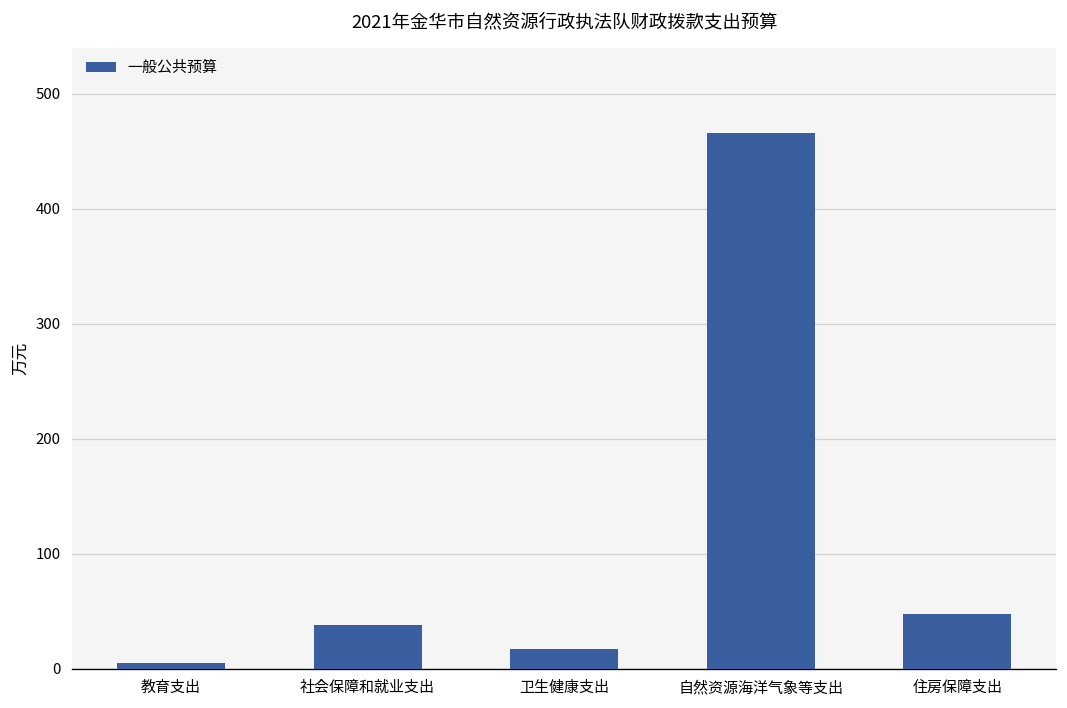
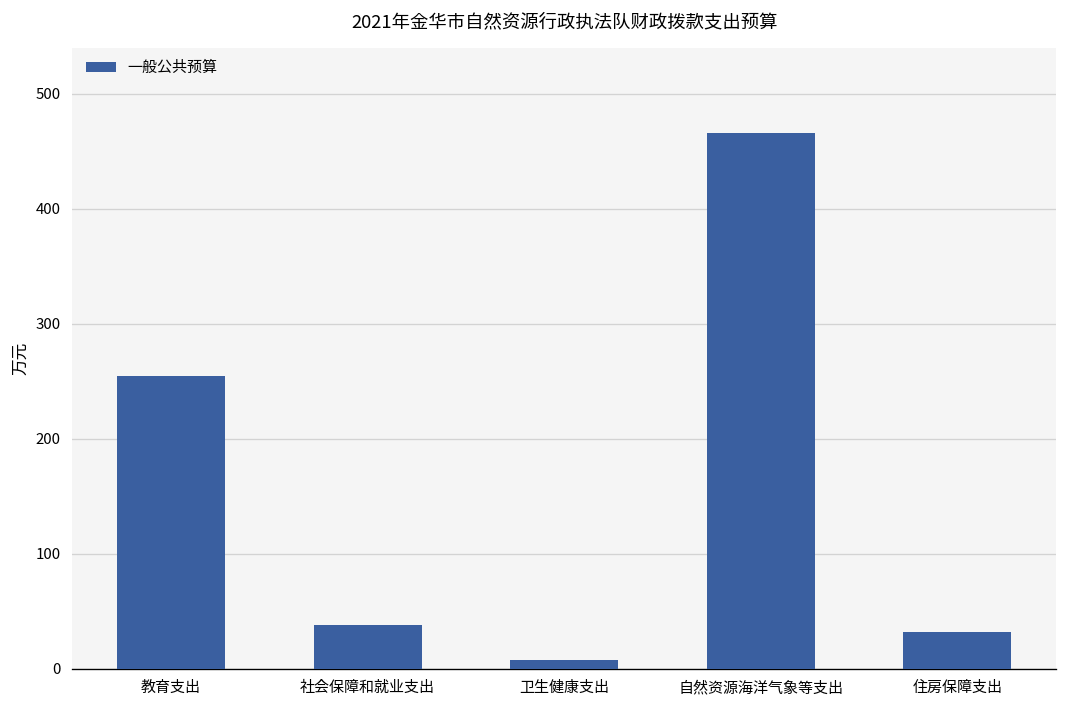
  {
-   "教育支出": 0,
+   "教育支出": 250,
    "社会保障和就业支出": 40,
-   "卫生健康支出": 20,
+   "卫生健康支出": 10,
    "自然资源海洋气象等支出": 470,
-   "住房保障支出": 50
+   "住房保障支出": 30
  }
